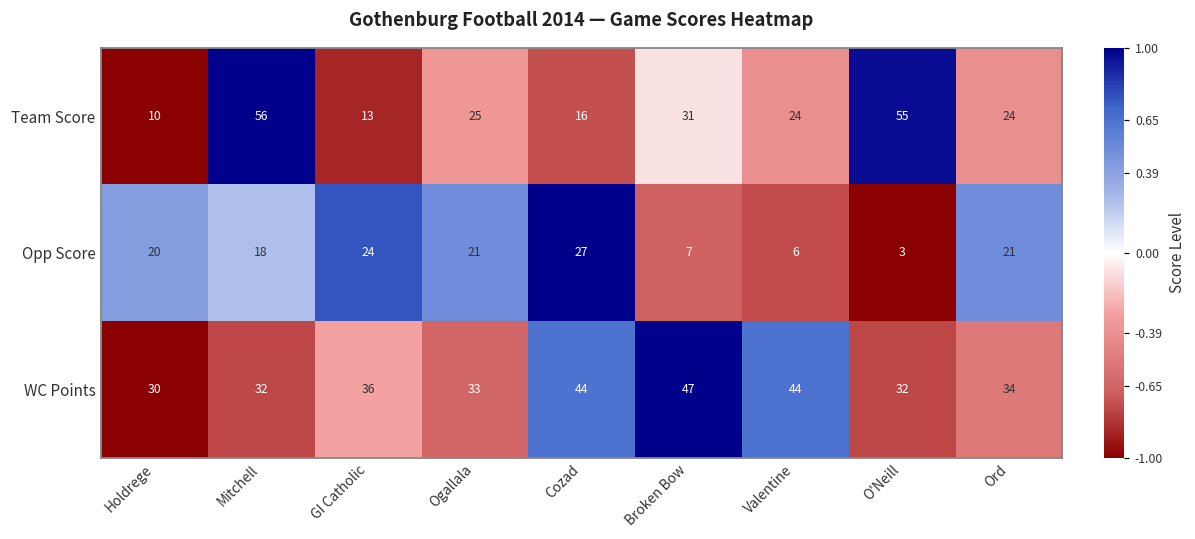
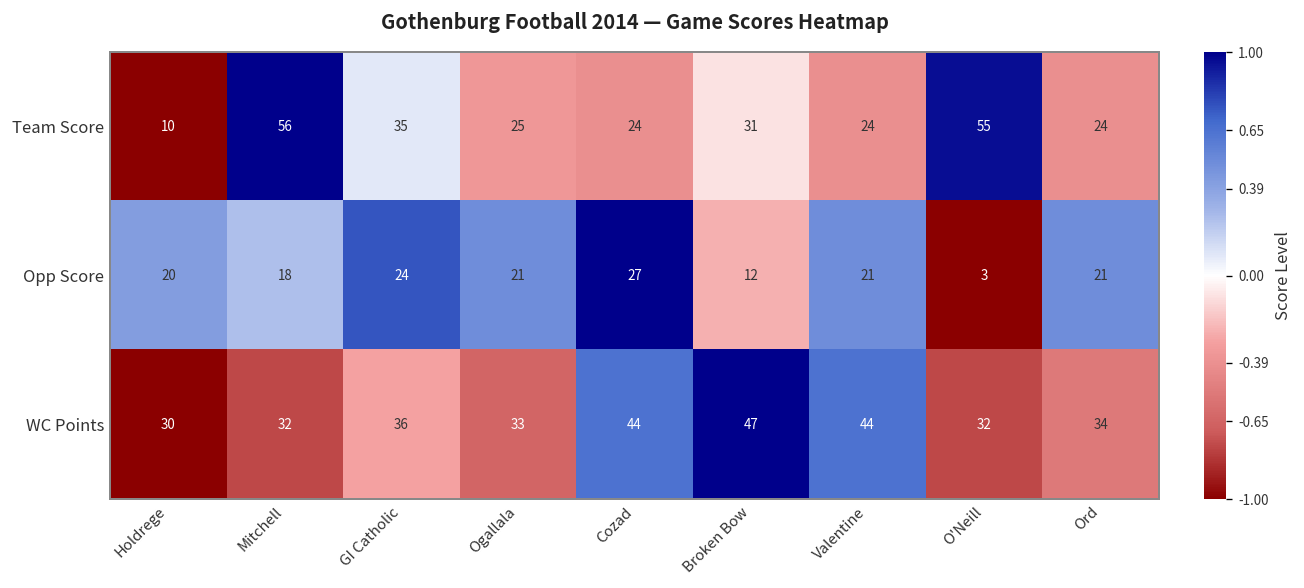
  {
    "Team Score": {
      "Holdrege": 10,
      "Mitchell": 56,
-     "GI Catholic": 13,
+     "GI Catholic": 35,
      "Ogallala": 25,
-     "Cozad": 16,
+     "Cozad": 24,
      "Broken Bow": 31,
      "Valentine": 24,
      "O'Neill": 55,
      "Ord": 24
    },
    "Opp Score": {
      "Holdrege": 20,
      "Mitchell": 18,
      "GI Catholic": 24,
      "Ogallala": 21,
      "Cozad": 27,
-     "Broken Bow": 7,
-     "Valentine": 6,
+     "Broken Bow": 12,
+     "Valentine": 21,
      "O'Neill": 3,
      "Ord": 21
    },
    "WC Points": {
      "Holdrege": 30,
      "Mitchell": 32,
      "GI Catholic": 36,
      "Ogallala": 33,
      "Cozad": 44,
      "Broken Bow": 47,
      "Valentine": 44,
      "O'Neill": 32,
      "Ord": 34
    }
  }
